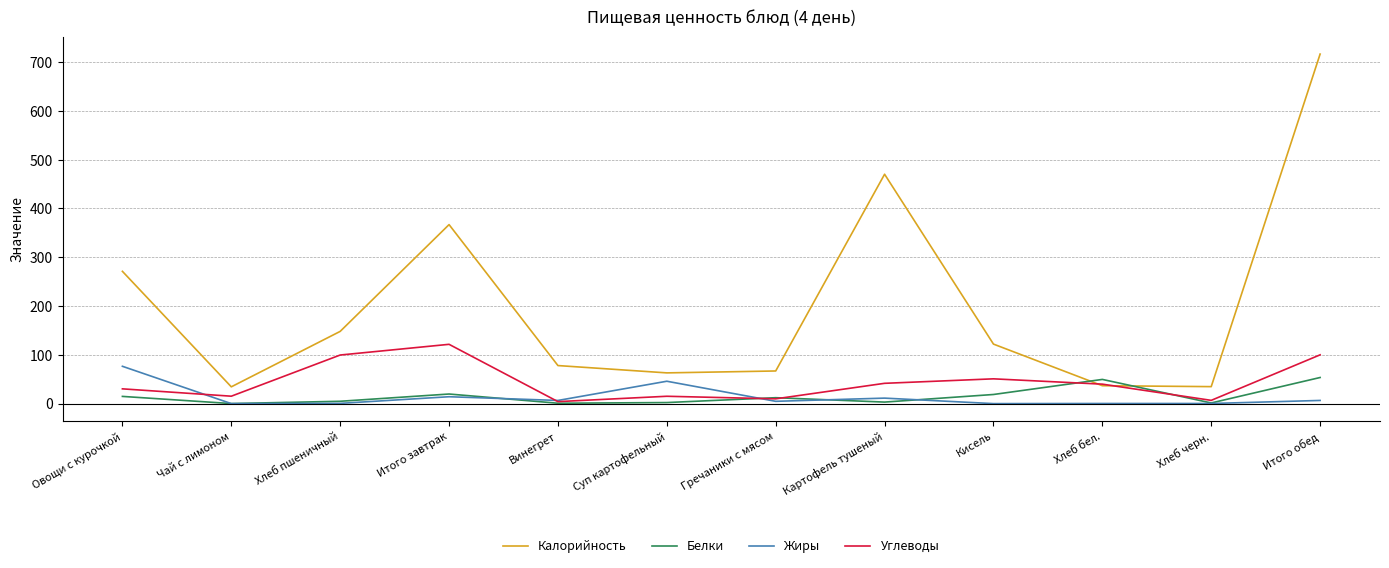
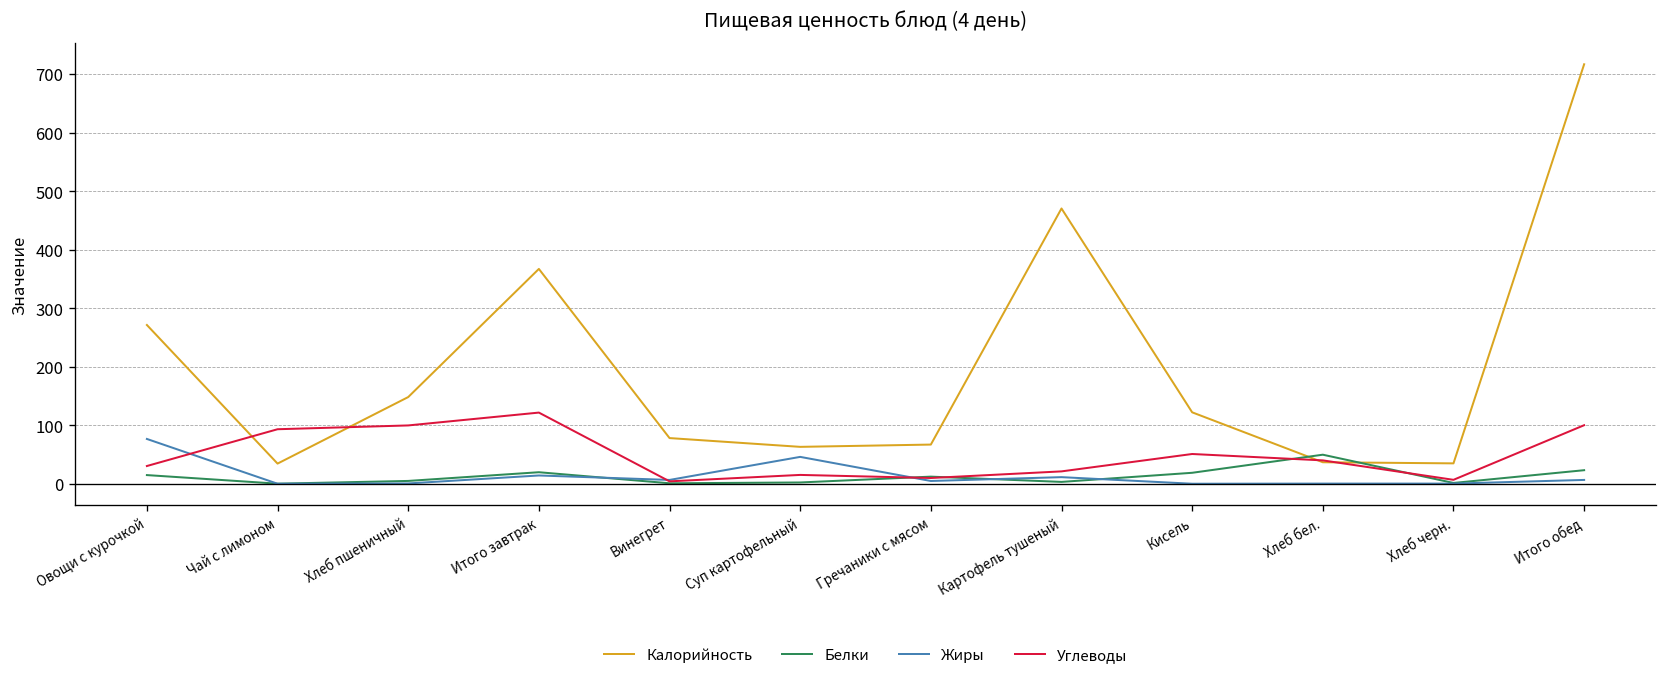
  {
    "Калорийность": {
      "Овощи с курочкой": 270,
      "Чай с лимоном": 30,
      "Хлеб пшеничный": 150,
      "Итого завтрак": 370,
      "Винегрет": 80,
      "Суп картофельный": 60,
      "Гречаники с мясом": 70,
      "Картофель тушеный": 470,
      "Кисель": 120,
      "Хлеб черн.": 30,
      "Итого обед": 720
    },
    "Белки": {
      "Овощи с курочкой": 10,
      "Итого завтрак": 20,
      "Суп картофельный": 0,
      "Картофель тушеный": 0,
      "Кисель": 20,
      "Хлеб бел.": 50,
-     "Итого обед": 50
+     "Итого обед": 20
    },
    "Жиры": {
      "Овощи с курочкой": 80,
      "Итого завтрак": 10,
      "Суп картофельный": 50,
      "Картофель тушеный": 10,
      "Кисель": 0,
      "Хлеб бел.": 0,
      "Итого обед": 10
    },
    "Углеводы": {
      "Овощи с курочкой": 30,
-     "Чай с лимоном": 20,
+     "Чай с лимоном": 90,
      "Хлеб пшеничный": 100,
      "Итого завтрак": 120,
      "Суп картофельный": 20,
-     "Картофель тушеный": 40,
+     "Картофель тушеный": 20,
      "Кисель": 50,
      "Хлеб черн.": 10,
      "Итого обед": 100
    }
  }
